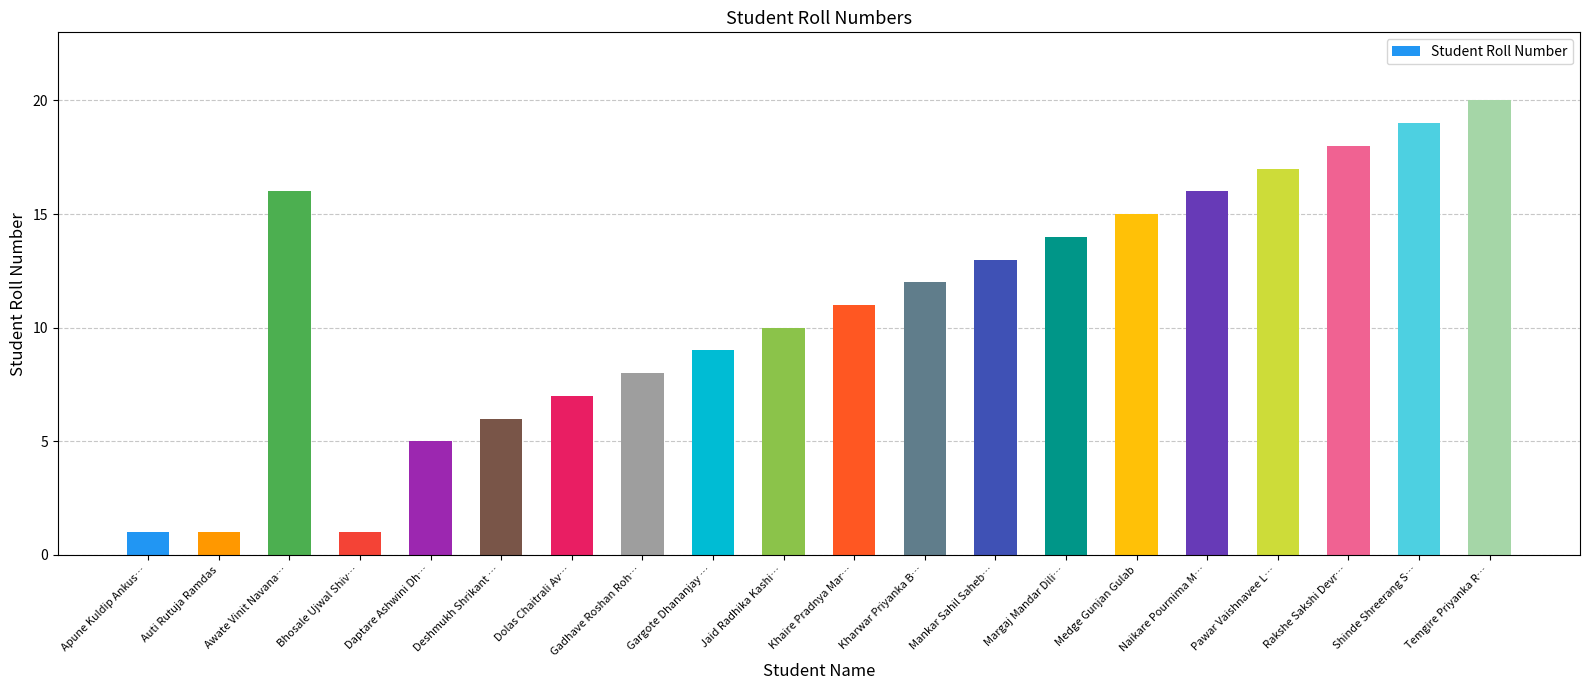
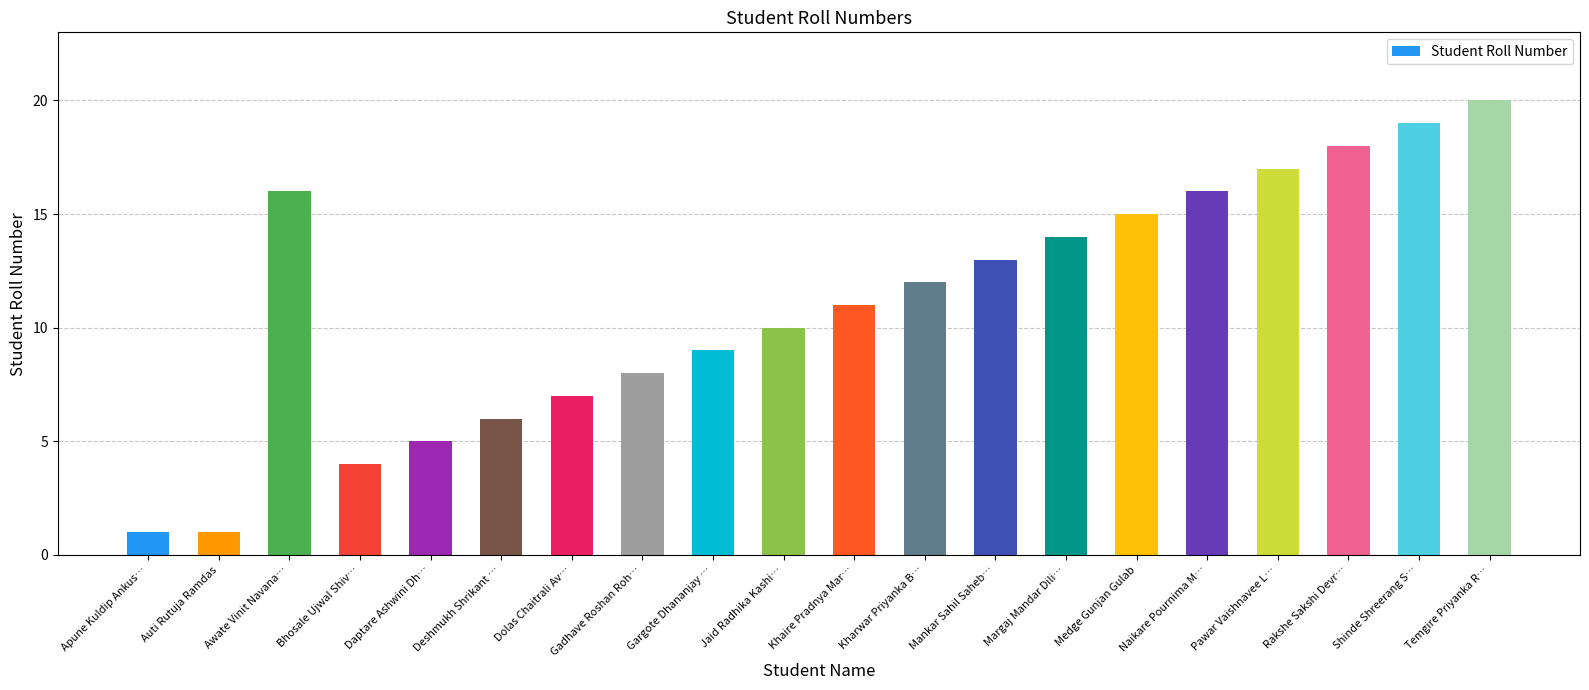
  {
    "Apune Kuldip Ankus…": 1,
    "Auti Rutuja Ramdas": 1,
    "Awate Vinit Navana…": 16,
-   "Bhosale Ujwal Shiv…": 1,
+   "Bhosale Ujwal Shiv…": 4,
    "Daptare Ashwini Dh…": 5,
    "Deshmukh Shrikant …": 6,
    "Dolas Chaitrali Av…": 7,
    "Gadhave Roshan Roh…": 8,
    "Gargote Dhananjay …": 9,
    "Jaid Radhika Kashi…": 10,
    "Khaire Pradnya Mar…": 11,
    "Kharwar Priyanka B…": 12,
    "Mankar Sahil Saheb…": 13,
    "Margaj Mandar Dili…": 14,
    "Medge Gunjan Gulab": 15,
    "Naikare Pournima M…": 16,
    "Pawar Vaishnavee L…": 17,
    "Rakshe Sakshi Devr…": 18,
    "Shinde Shreerang S…": 19,
    "Temgire Priyanka R…": 20
  }
